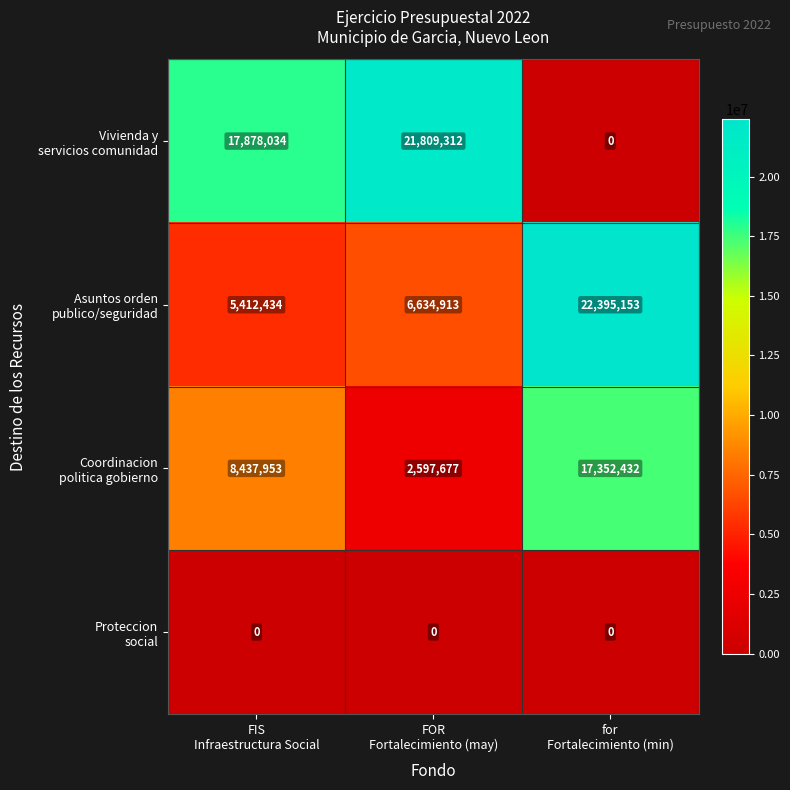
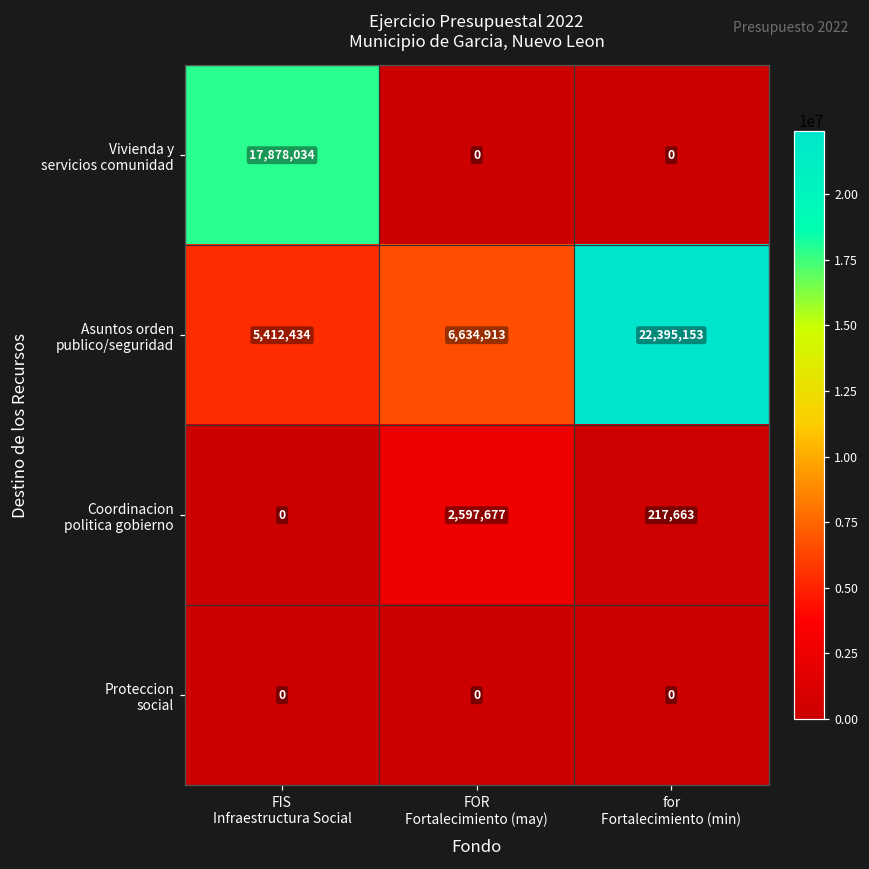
  {
    "Vivienda y servicios comunidad": {
-     "FOR Fortalecimiento (may)": "21,809,312"
+     "FOR Fortalecimiento (may)": "0"
    },
    "Coordinacion politica gobierno": {
-     "FIS Infraestructura Social": "8,437,953",
-     "for Fortalecimiento (min)": "17,352,432"
+     "FIS Infraestructura Social": "0",
+     "for Fortalecimiento (min)": "217,663"
    }
  }
